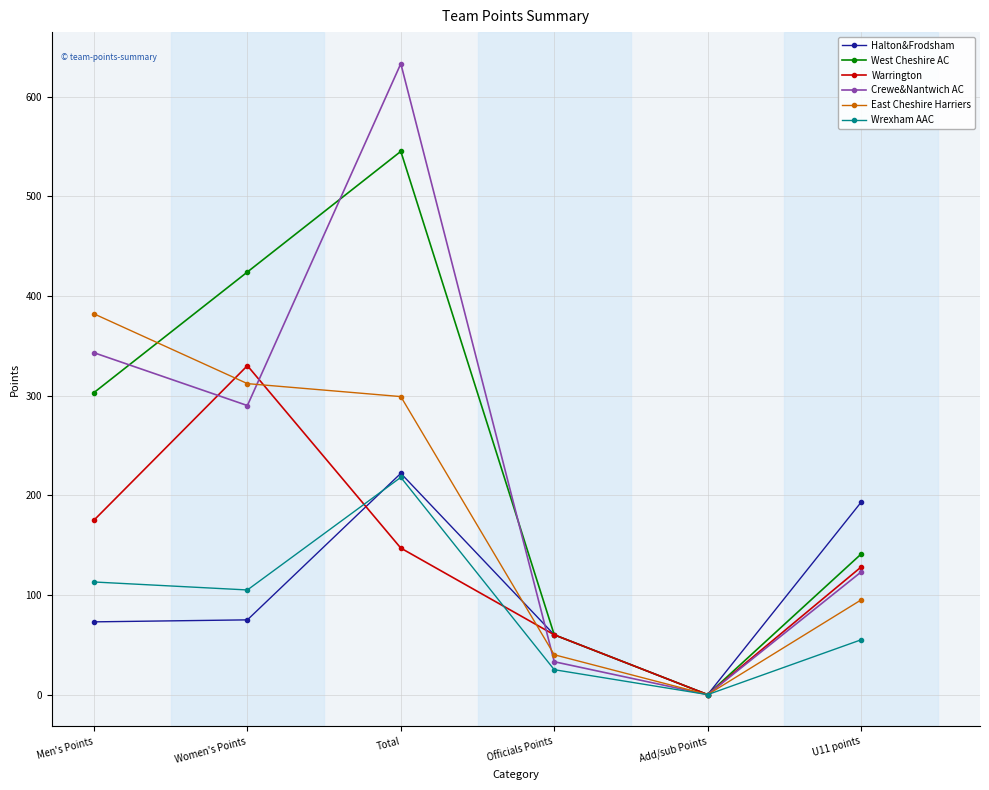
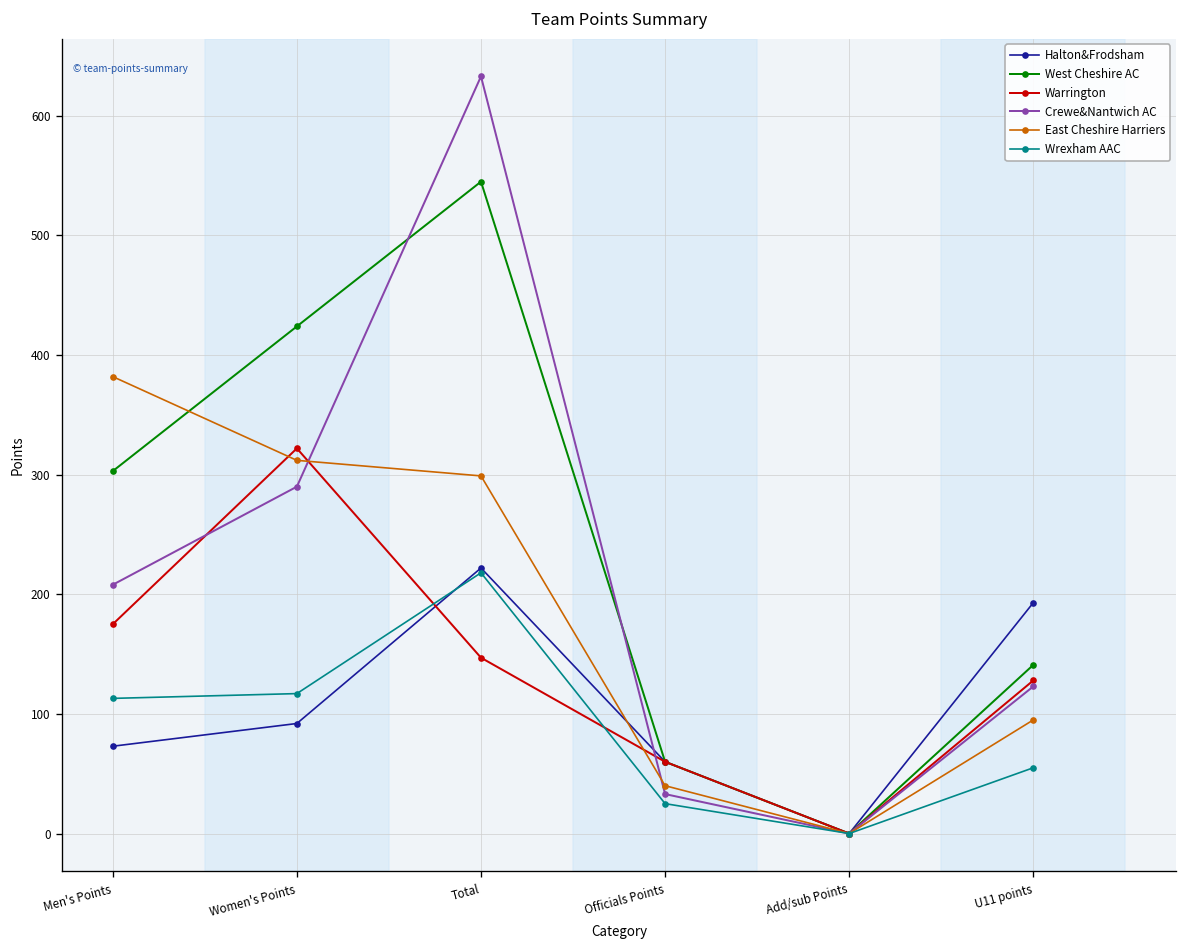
  {
    "Halton&Frodsham": {
      "Men's Points": 70,
-     "Women's Points": 80,
+     "Women's Points": 90,
      "Total": 220,
      "U11 points": 190
    },
    "West Cheshire AC": {
      "Men's Points": 300,
      "Women's Points": 420,
      "Total": 550,
      "U11 points": 140
    },
    "Warrington": {
      "Men's Points": 180,
-     "Women's Points": 330,
+     "Women's Points": 320,
      "Total": 150,
      "U11 points": 130
    },
    "Crewe&Nantwich AC": {
-     "Men's Points": 340,
+     "Men's Points": 210,
      "Women's Points": 290,
      "Total": 630,
      "Officials Points": 30,
      "U11 points": 120
    },
    "East Cheshire Harriers": {
      "Men's Points": 380,
      "Women's Points": 310,
      "Total": 300,
      "Officials Points": 40,
      "U11 points": 100
    },
    "Wrexham AAC": {
      "Men's Points": 110,
-     "Women's Points": 110,
+     "Women's Points": 120,
      "Total": 220,
      "Officials Points": 30,
      "U11 points": 60
    }
  }
